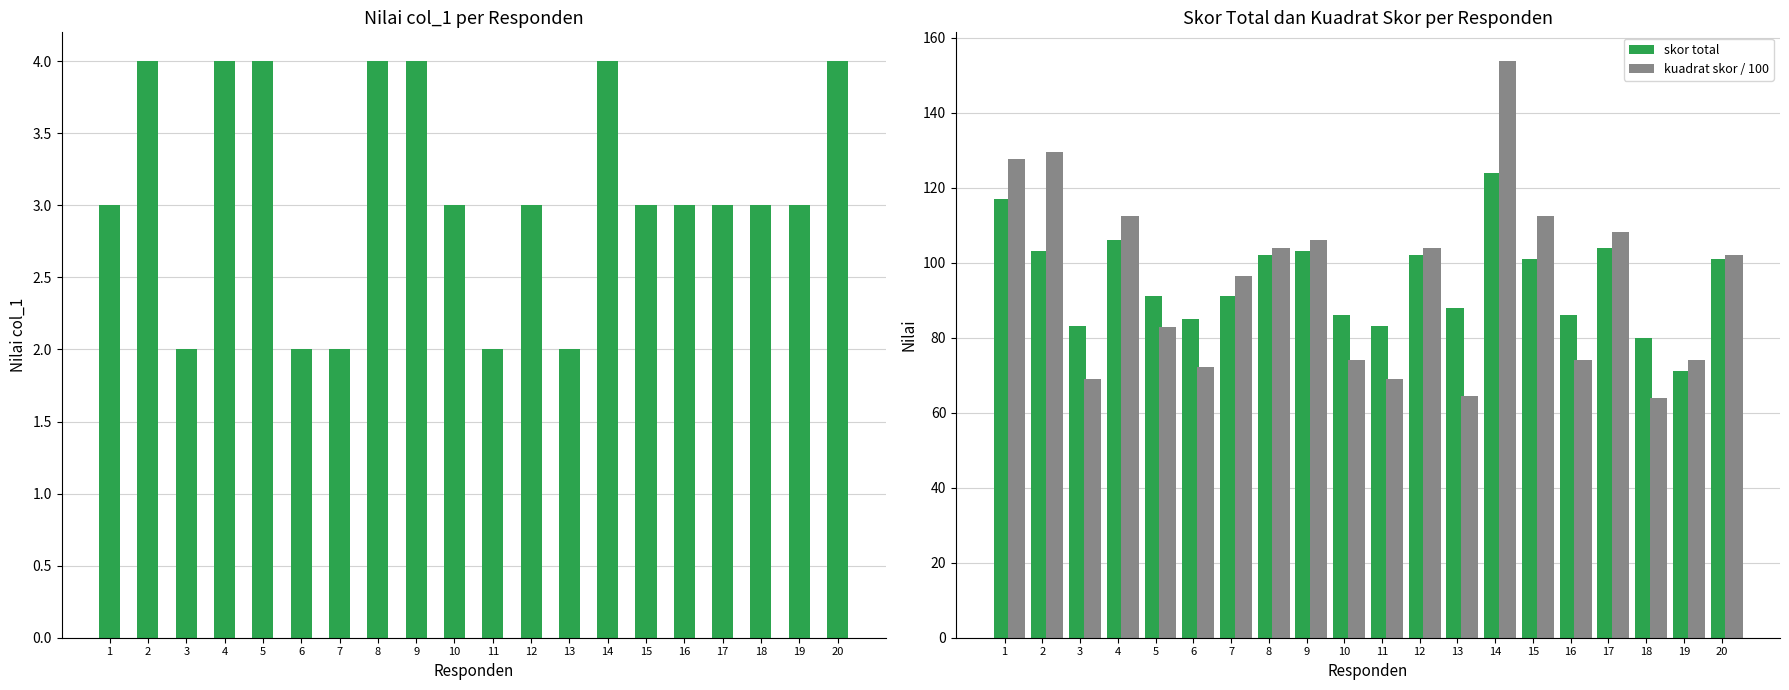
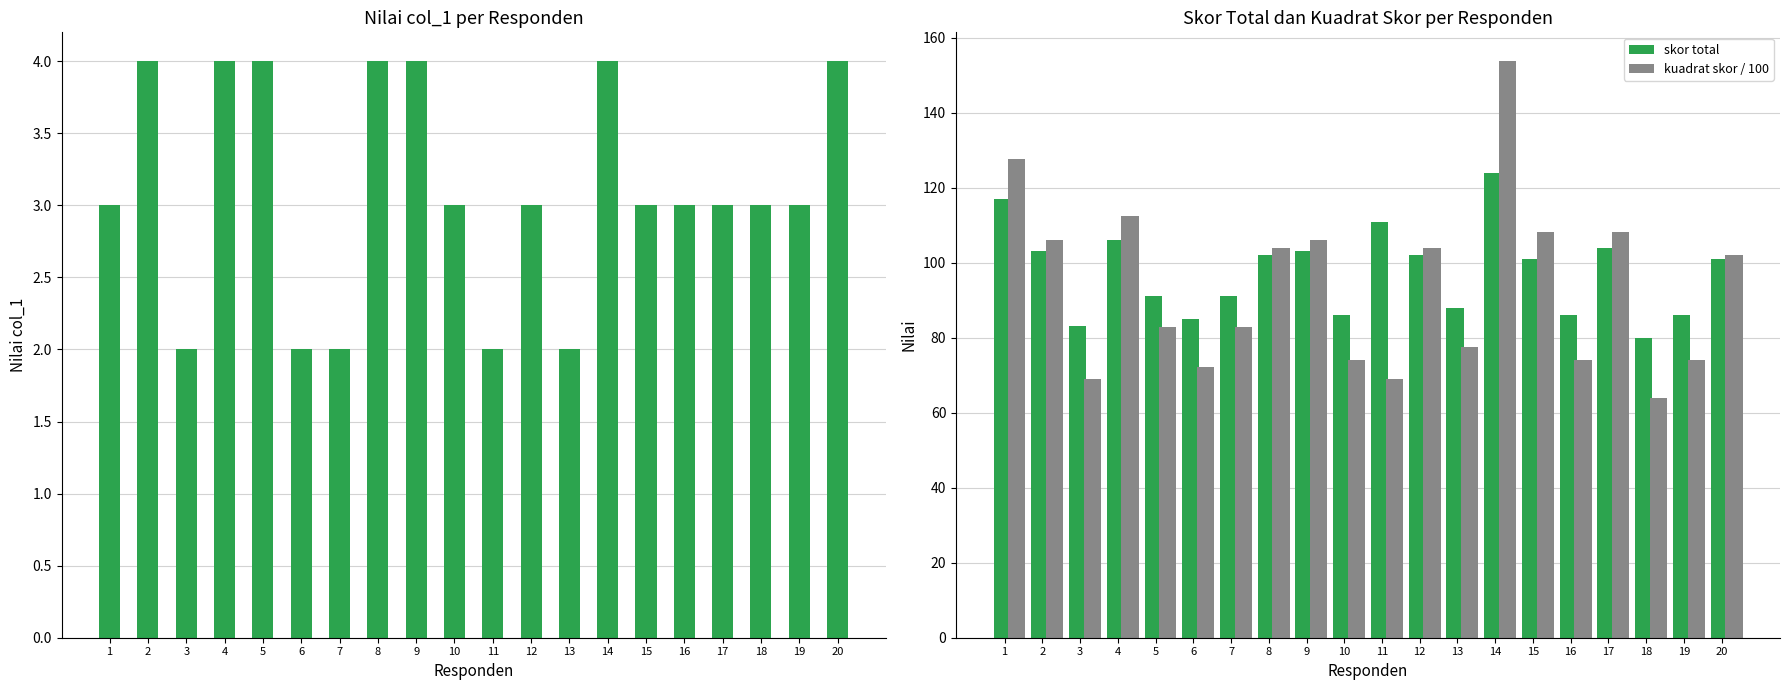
  {
    "Nilai col_1 per Responden": {
      "1": 3.00,
      "2": 4.00,
      "3": 2.00,
      "4": 4.00,
      "5": 4.00,
      "6": 2.00,
      "7": 2.00,
      "8": 4.00,
      "9": 4.00,
      "10": 3.00,
      "11": 2.00,
      "12": 3.00,
      "13": 2.00,
      "14": 4.00,
      "15": 3.00,
      "16": 3.00,
      "17": 3.00,
      "18": 3.00,
      "19": 3.00,
      "20": 4.00
    },
    "Skor Total dan Kuadrat Skor per Responden": {
      "skor total": {
        "1": 117,
        "2": 103,
        "3": 83,
        "4": 106,
        "5": 91,
        "6": 85,
        "7": 91,
        "8": 102,
        "9": 103,
        "10": 86,
-       "11": 83,
+       "11": 111,
        "12": 102,
        "13": 88,
        "14": 124,
        "15": 101,
        "16": 86,
        "17": 104,
        "18": 80,
-       "19": 71,
+       "19": 86,
        "20": 101
      },
      "kuadrat skor / 100": {
        "1": 128,
-       "2": 129,
+       "2": 106,
        "3": 69,
        "4": 112,
        "5": 83,
        "6": 72,
-       "7": 97,
+       "7": 83,
        "8": 104,
        "9": 106,
        "10": 74,
        "11": 69,
        "12": 104,
-       "13": 65,
+       "13": 77,
        "14": 154,
-       "15": 113,
+       "15": 108,
        "16": 74,
        "17": 108,
        "18": 64,
        "19": 74,
        "20": 102
      }
    }
  }
